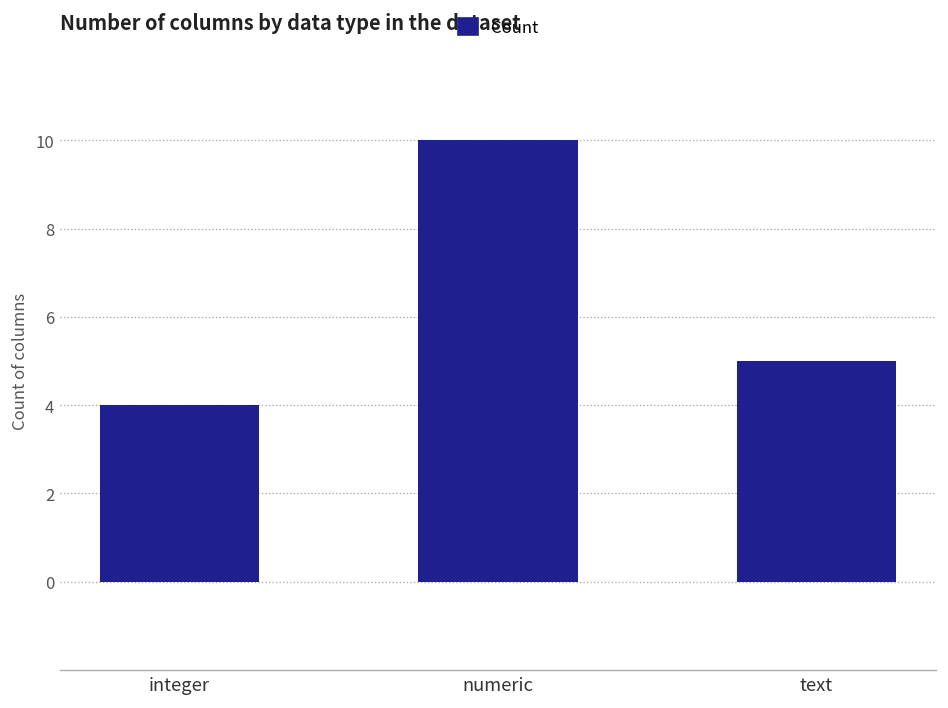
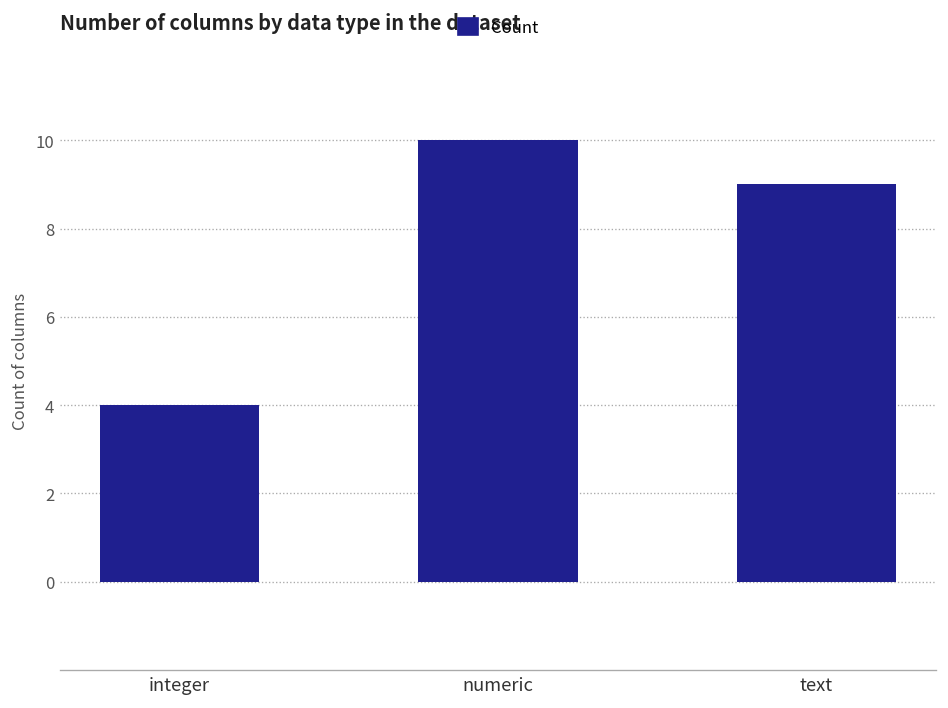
  {
    "integer": 4,
    "numeric": 10,
-   "text": 5
+   "text": 9
  }
